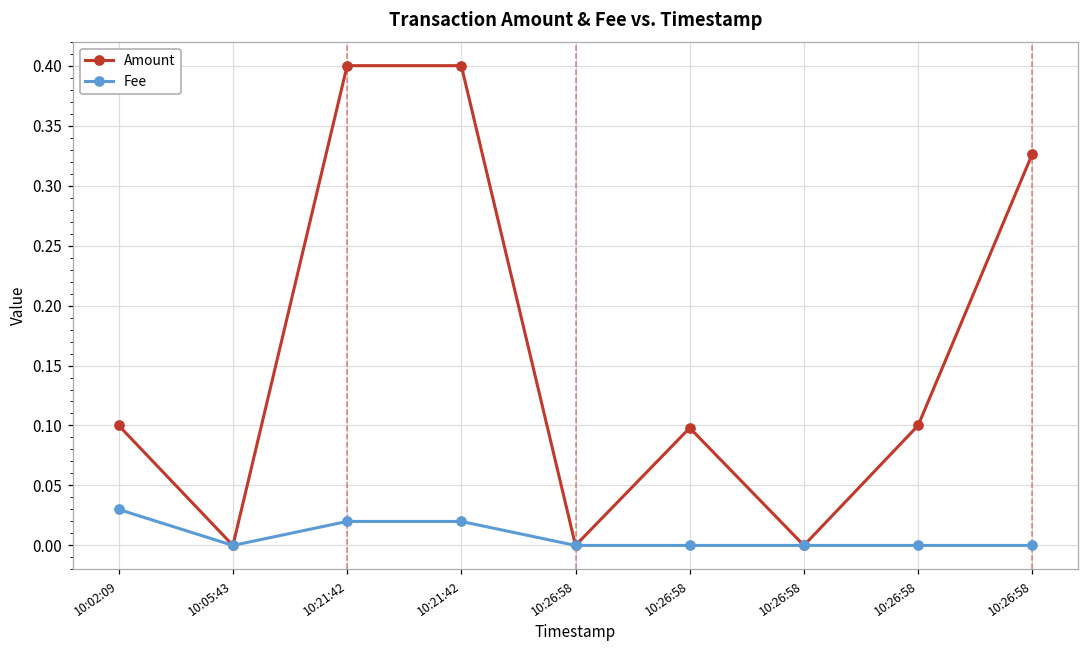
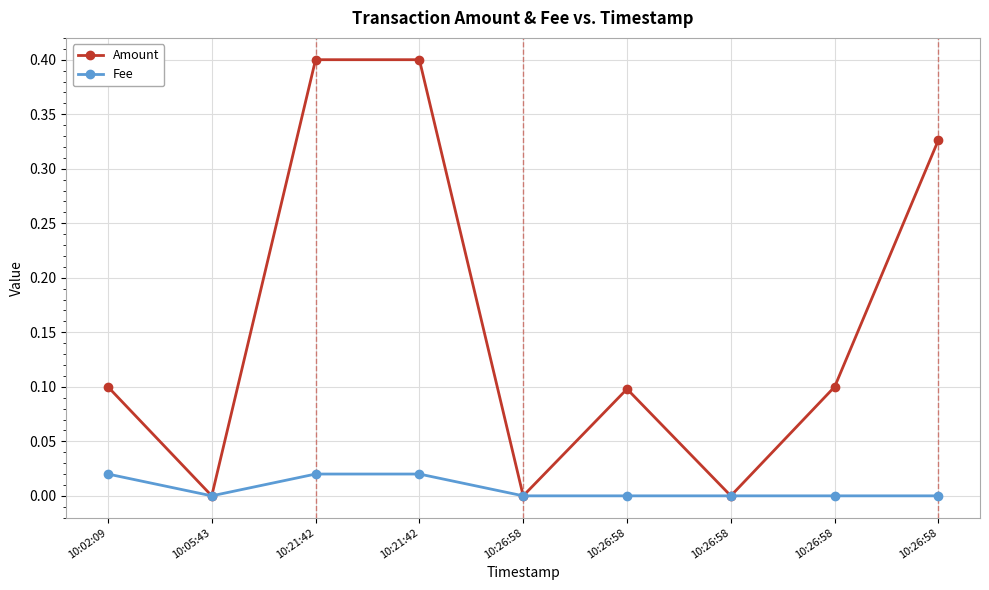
  {
    "Amount": {
      "10:02:09": 0.10
    },
    "Fee": {
-     "10:02:09": 0.03
+     "10:02:09": 0.02
    }
  }
